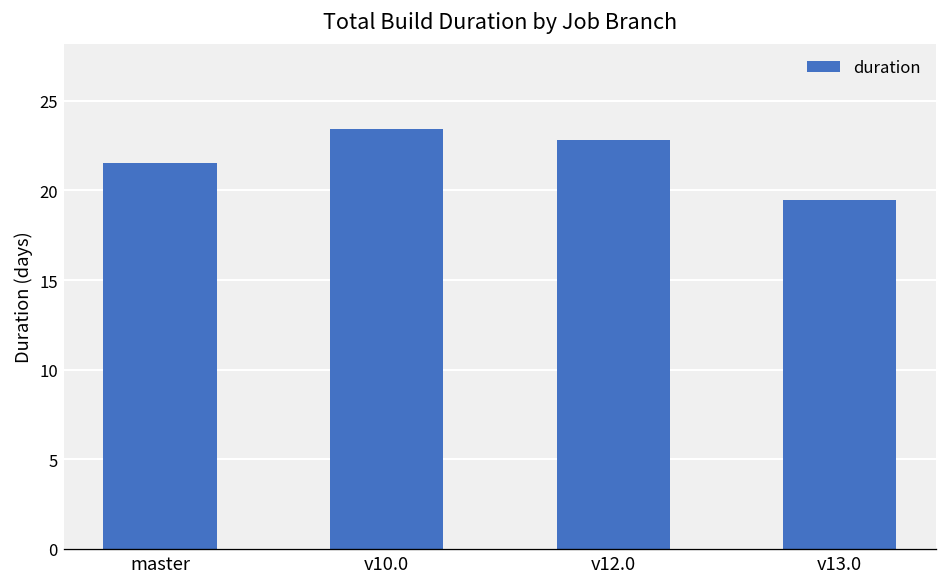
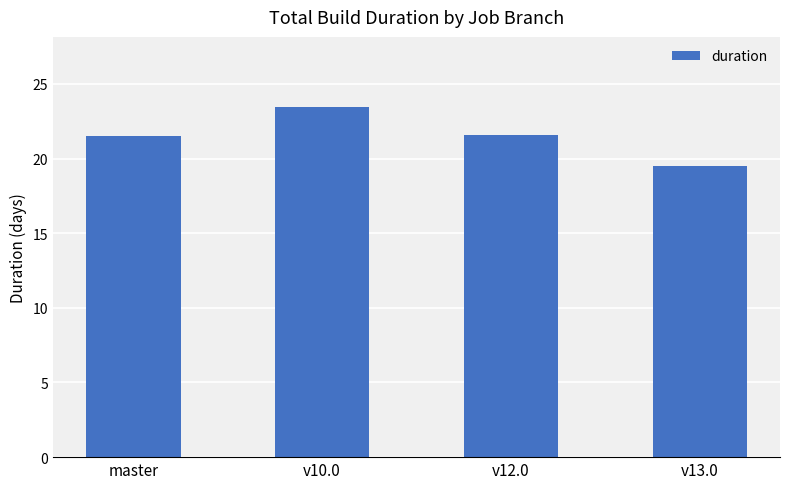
  {
    "master": 21.5,
    "v10.0": 23.5,
-   "v12.0": 22.8,
+   "v12.0": 21.6,
    "v13.0": 19.5
  }
